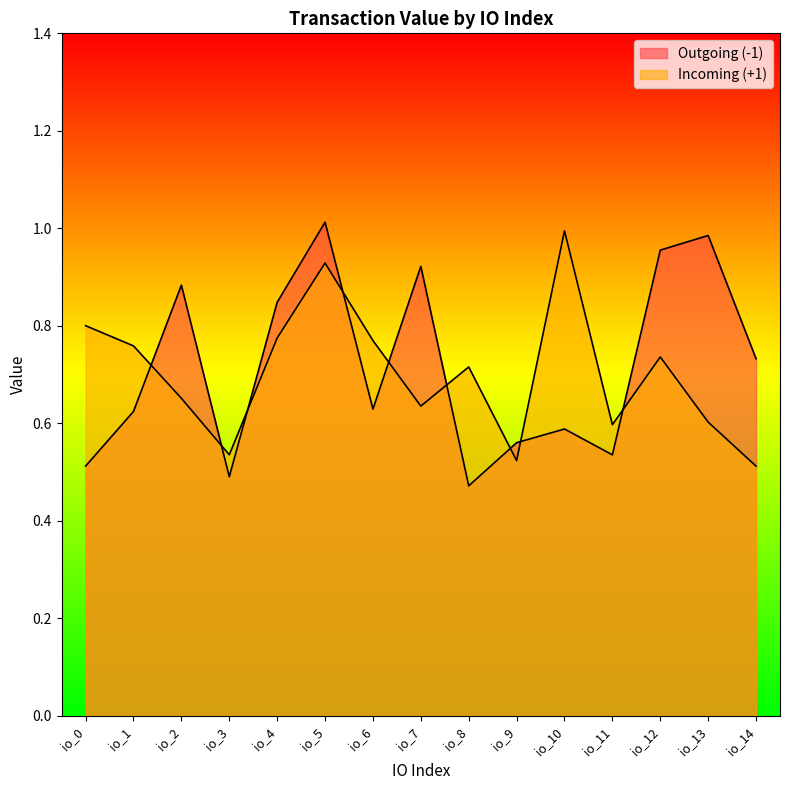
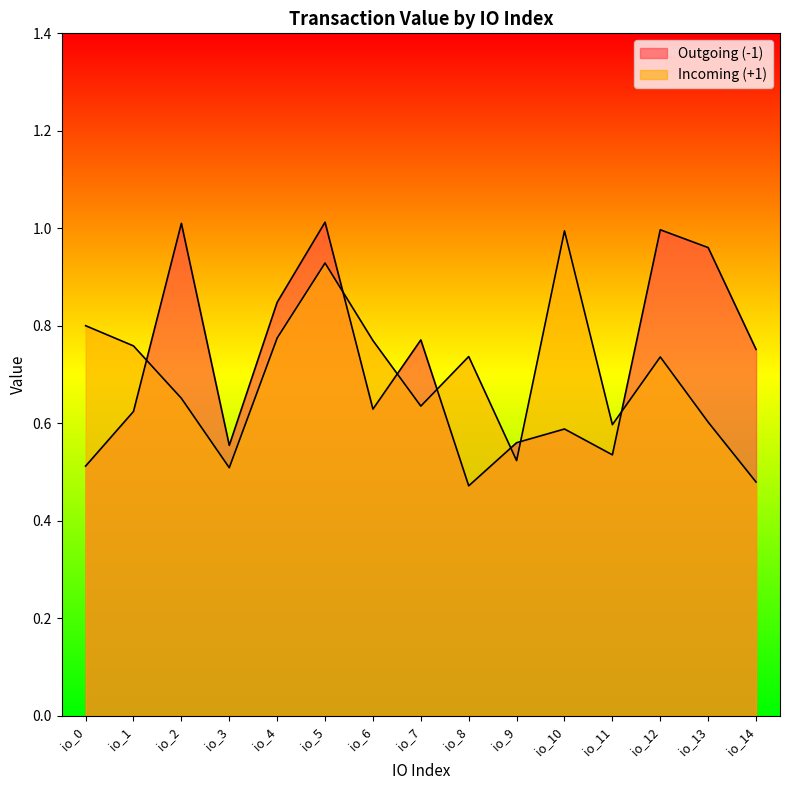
  {
    "Outgoing (-1)": {
      "io_0": 0.51,
      "io_1": 0.62,
-     "io_2": 0.88,
-     "io_3": 0.49,
+     "io_2": 1.01,
+     "io_3": 0.55,
      "io_4": 0.85,
      "io_5": 1.01,
      "io_6": 0.63,
-     "io_7": 0.92,
+     "io_7": 0.77,
      "io_8": 0.47,
      "io_9": 0.56,
      "io_10": 0.59,
      "io_11": 0.54,
-     "io_12": 0.96,
-     "io_13": 0.99,
-     "io_14": 0.73
+     "io_12": 1.00,
+     "io_13": 0.96,
+     "io_14": 0.75
    },
    "Incoming (+1)": {
      "io_0": 0.80,
      "io_1": 0.76,
      "io_2": 0.65,
-     "io_3": 0.54,
+     "io_3": 0.51,
      "io_4": 0.78,
      "io_5": 0.93,
      "io_6": 0.77,
      "io_7": 0.64,
-     "io_8": 0.72,
+     "io_8": 0.74,
      "io_9": 0.52,
      "io_10": 0.99,
      "io_11": 0.60,
      "io_12": 0.74,
      "io_13": 0.60,
-     "io_14": 0.51
+     "io_14": 0.48
    }
  }
